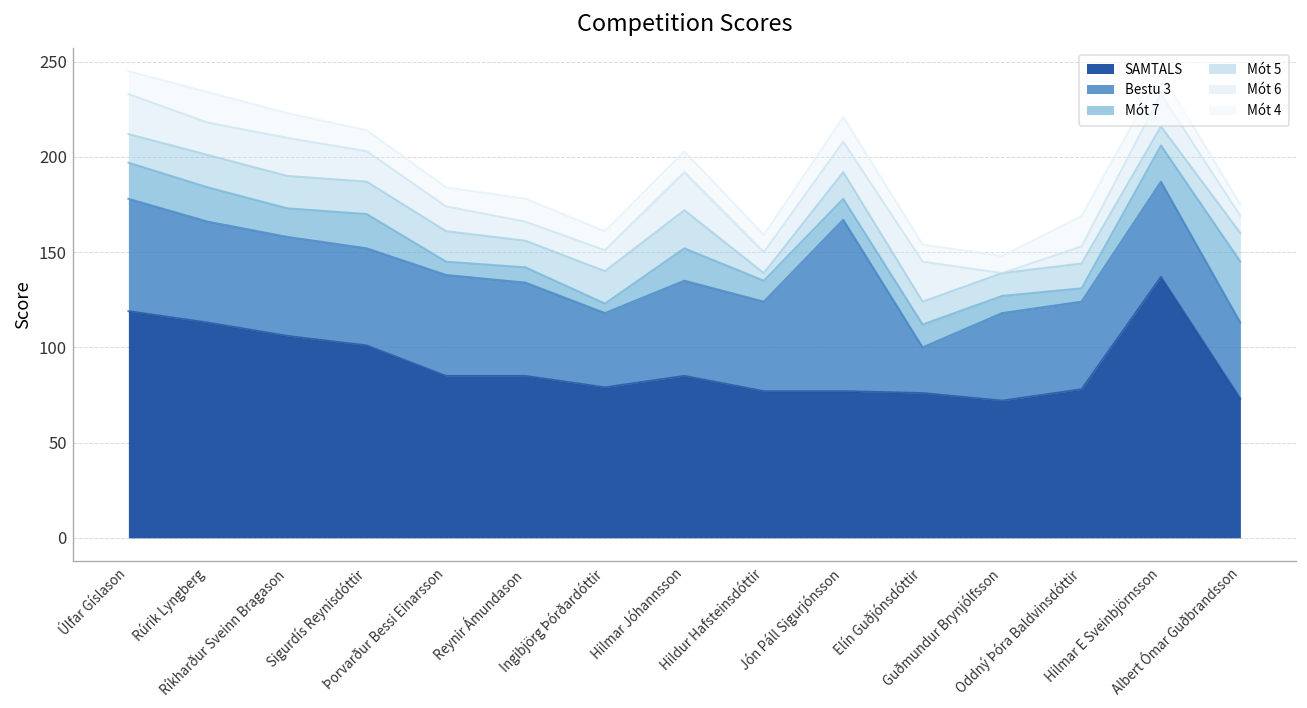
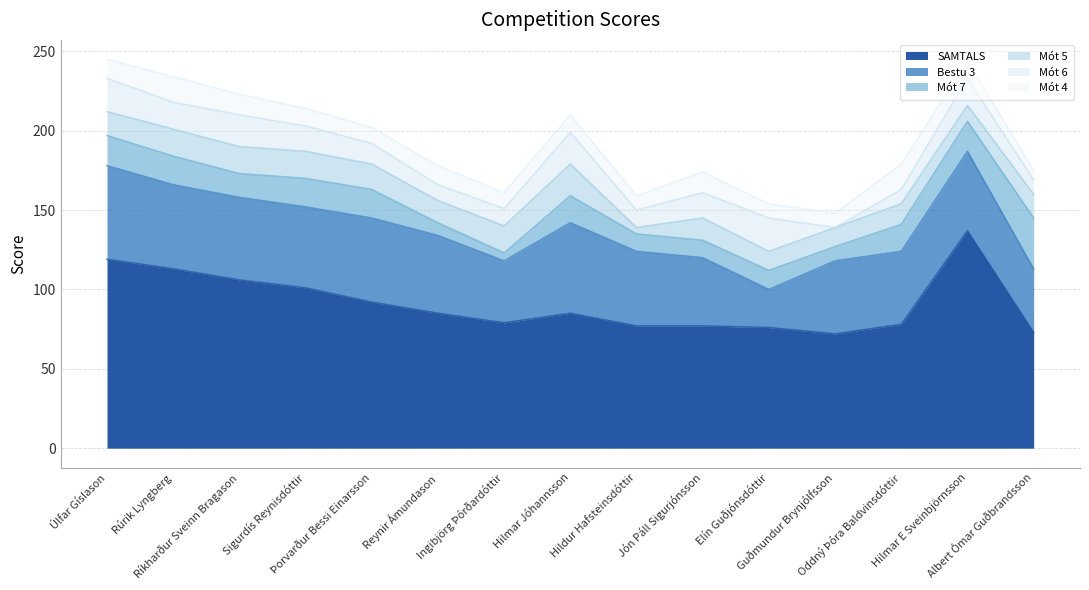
  {
    "SAMTALS": {
      "Úlfar Gíslason": 119,
      "Rúrik Lyngberg": 113,
      "Ríkharður Sveinn Bragason": 106,
      "Sigurdís Reynisdóttir": 101,
-     "Þorvarður Bessi Einarsson": 85,
+     "Þorvarður Bessi Einarsson": 92,
      "Reynir Ámundason": 85,
      "Ingibjörg Þórðardóttir": 79,
      "Hilmar Jóhannsson": 85,
      "Hildur Hafsteinsdóttir": 77,
      "Jón Páll Sigurjónsson": 77,
      "Elín Guðjónsdóttir": 76,
      "Guðmundur Brynjólfsson": 72,
      "Oddný Þóra Baldvinsdóttir": 78,
      "Hilmar E Sveinbjörnsson": 137,
      "Albert Ómar Guðbrandsson": 73
    },
    "Bestu 3": {
      "Úlfar Gíslason": 59,
      "Rúrik Lyngberg": 53,
      "Ríkharður Sveinn Bragason": 52,
      "Sigurdís Reynisdóttir": 51,
      "Þorvarður Bessi Einarsson": 53,
      "Reynir Ámundason": 49,
      "Ingibjörg Þórðardóttir": 39,
-     "Hilmar Jóhannsson": 50,
+     "Hilmar Jóhannsson": 57,
      "Hildur Hafsteinsdóttir": 47,
-     "Jón Páll Sigurjónsson": 90,
+     "Jón Páll Sigurjónsson": 43,
      "Elín Guðjónsdóttir": 24,
      "Guðmundur Brynjólfsson": 46,
      "Oddný Þóra Baldvinsdóttir": 46,
      "Hilmar E Sveinbjörnsson": 50,
      "Albert Ómar Guðbrandsson": 40
    },
    "Mót 7": {
      "Úlfar Gíslason": 19,
      "Rúrik Lyngberg": 18,
      "Ríkharður Sveinn Bragason": 15,
      "Sigurdís Reynisdóttir": 18,
-     "Þorvarður Bessi Einarsson": 7,
+     "Þorvarður Bessi Einarsson": 18,
      "Reynir Ámundason": 8,
      "Ingibjörg Þórðardóttir": 5,
      "Hilmar Jóhannsson": 17,
      "Hildur Hafsteinsdóttir": 11,
      "Jón Páll Sigurjónsson": 11,
      "Elín Guðjónsdóttir": 12,
      "Guðmundur Brynjólfsson": 9,
-     "Oddný Þóra Baldvinsdóttir": 7,
+     "Oddný Þóra Baldvinsdóttir": 17,
      "Hilmar E Sveinbjörnsson": 19,
      "Albert Ómar Guðbrandsson": 32
    }
  }
